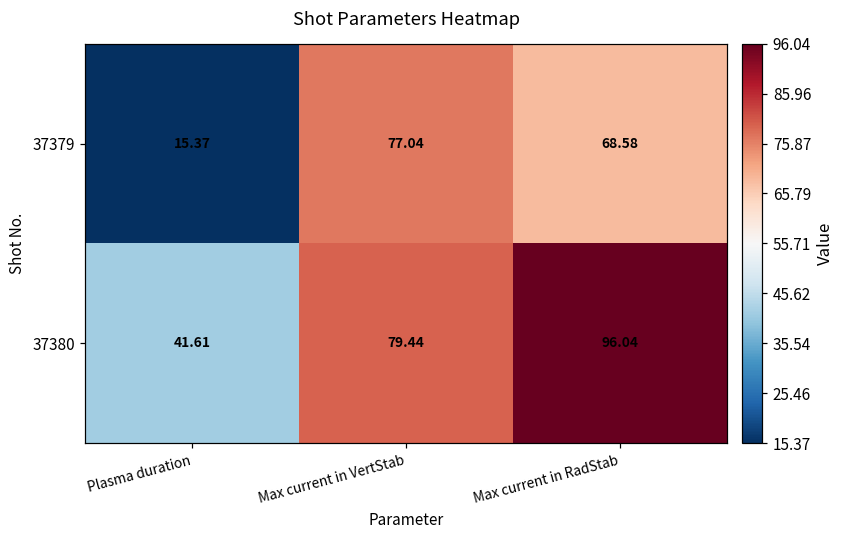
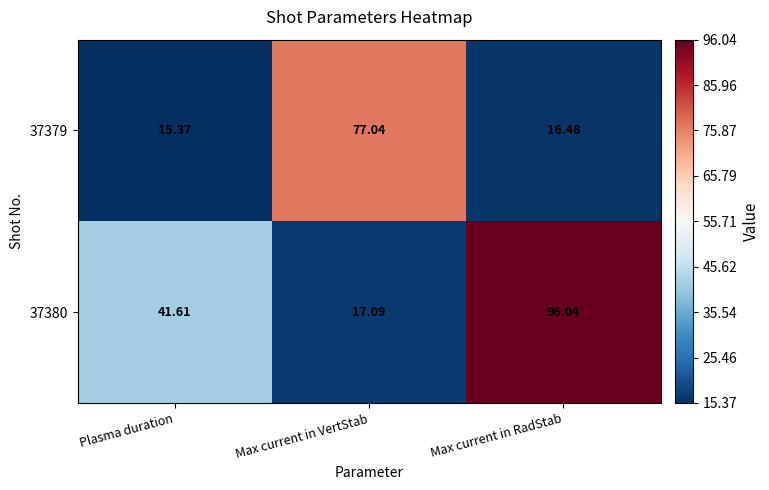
  {
    "37379": {
      "Plasma duration": 15.37,
      "Max current in VertStab": 77.04,
-     "Max current in RadStab": 68.58
+     "Max current in RadStab": 16.48
    },
    "37380": {
      "Plasma duration": 41.61,
-     "Max current in VertStab": 79.44,
+     "Max current in VertStab": 17.09,
      "Max current in RadStab": 96.04
    }
  }
